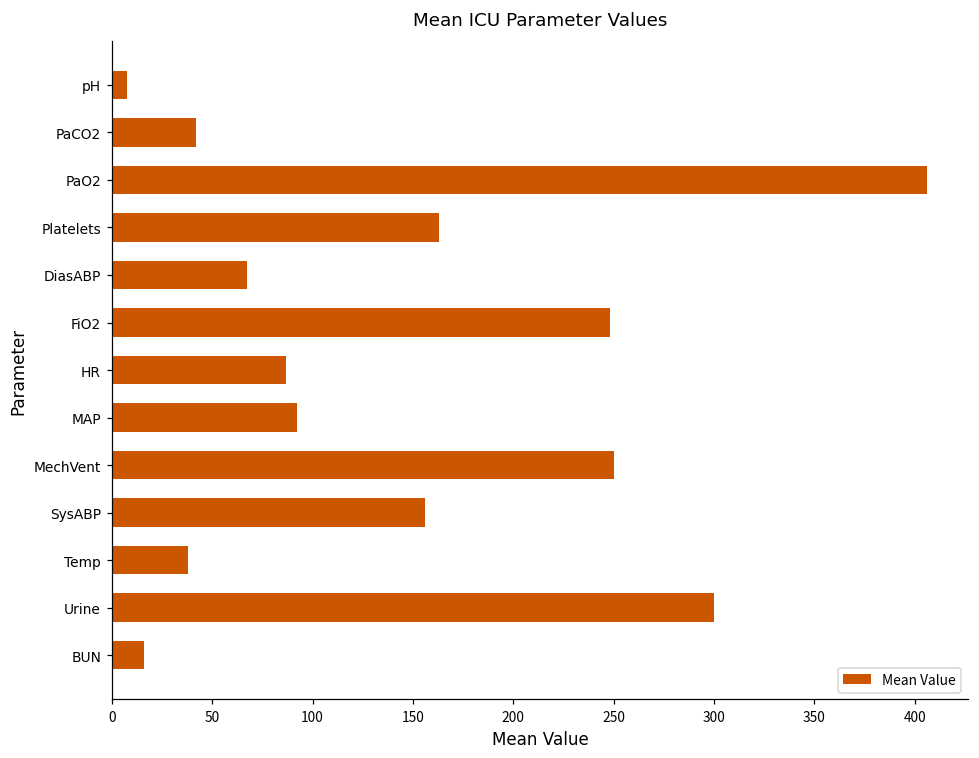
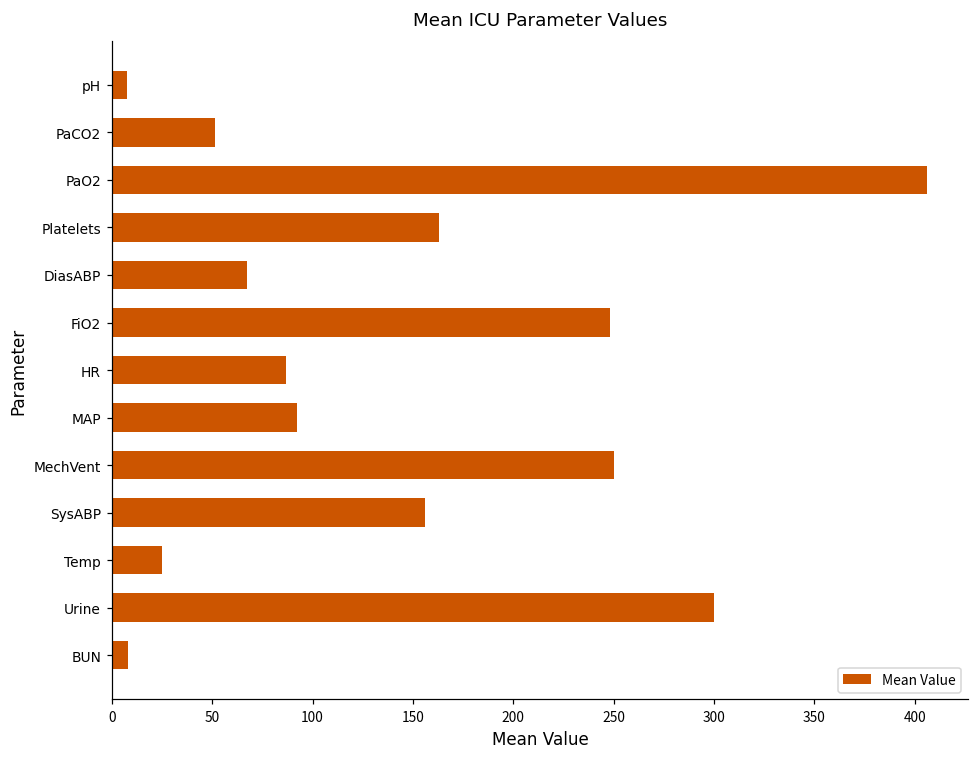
  {
    "pH": 7,
-   "PaCO2": 42,
+   "PaCO2": 52,
    "PaO2": 406,
    "Platelets": 163,
    "DiasABP": 67,
    "FiO2": 248,
    "HR": 87,
    "MAP": 92,
    "MechVent": 250,
    "SysABP": 156,
-   "Temp": 38,
+   "Temp": 25,
    "Urine": 300,
-   "BUN": 16
+   "BUN": 8
  }
